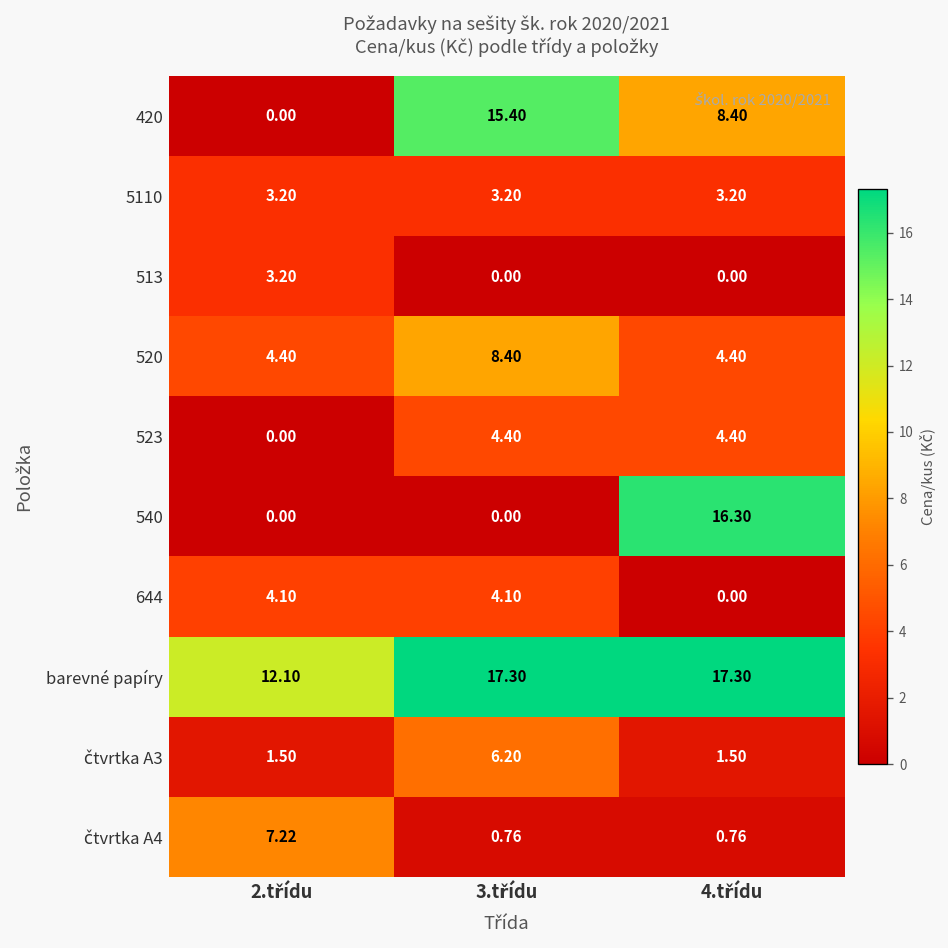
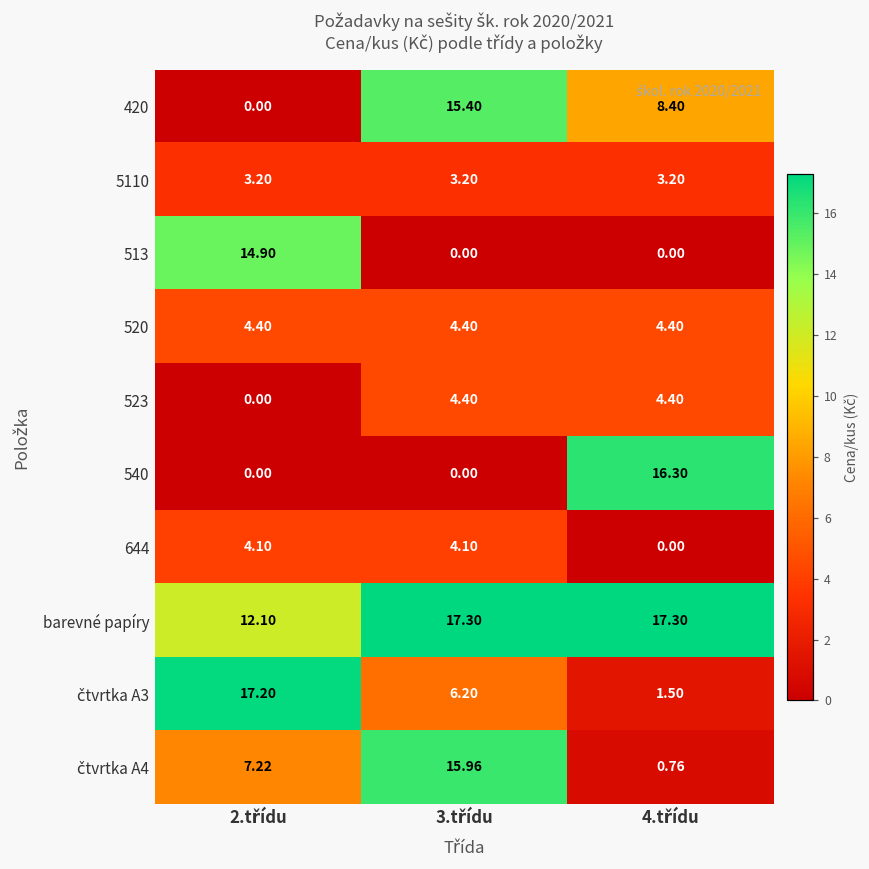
  {
    "420": {
      "2.třídu": 0.00,
      "3.třídu": 15.40
    },
    "5110": {
      "2.třídu": 3.20,
      "3.třídu": 3.20,
      "4.třídu": 3.20
    },
    "513": {
-     "2.třídu": 3.20,
+     "2.třídu": 14.90,
      "3.třídu": 0.00,
      "4.třídu": 0.00
    },
    "520": {
      "2.třídu": 4.40,
-     "3.třídu": 8.40,
+     "3.třídu": 4.40,
      "4.třídu": 4.40
    },
    "523": {
      "2.třídu": 0.00,
      "3.třídu": 4.40,
      "4.třídu": 4.40
    },
    "540": {
      "2.třídu": 0.00,
      "3.třídu": 0.00,
      "4.třídu": 16.30
    },
    "644": {
      "2.třídu": 4.10,
      "3.třídu": 4.10,
      "4.třídu": 0.00
    },
    "barevné papíry": {
      "2.třídu": 12.10,
      "3.třídu": 17.30,
      "4.třídu": 17.30
    },
    "čtvrtka A3": {
-     "2.třídu": 1.50,
+     "2.třídu": 17.20,
      "3.třídu": 6.20,
      "4.třídu": 1.50
    },
    "čtvrtka A4": {
      "2.třídu": 7.22,
-     "3.třídu": 0.76,
+     "3.třídu": 15.96,
      "4.třídu": 0.76
    }
  }
